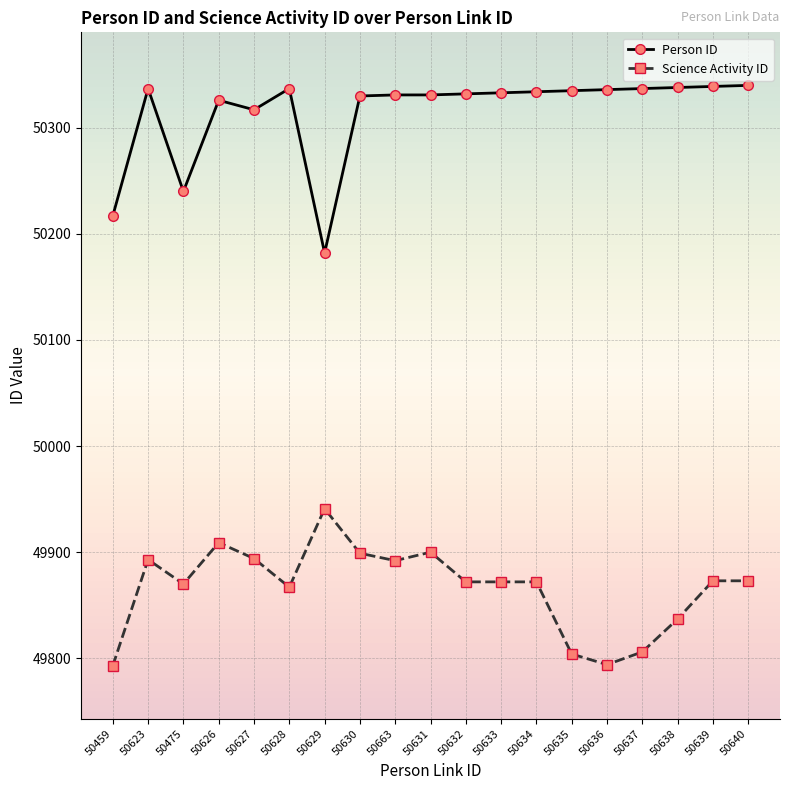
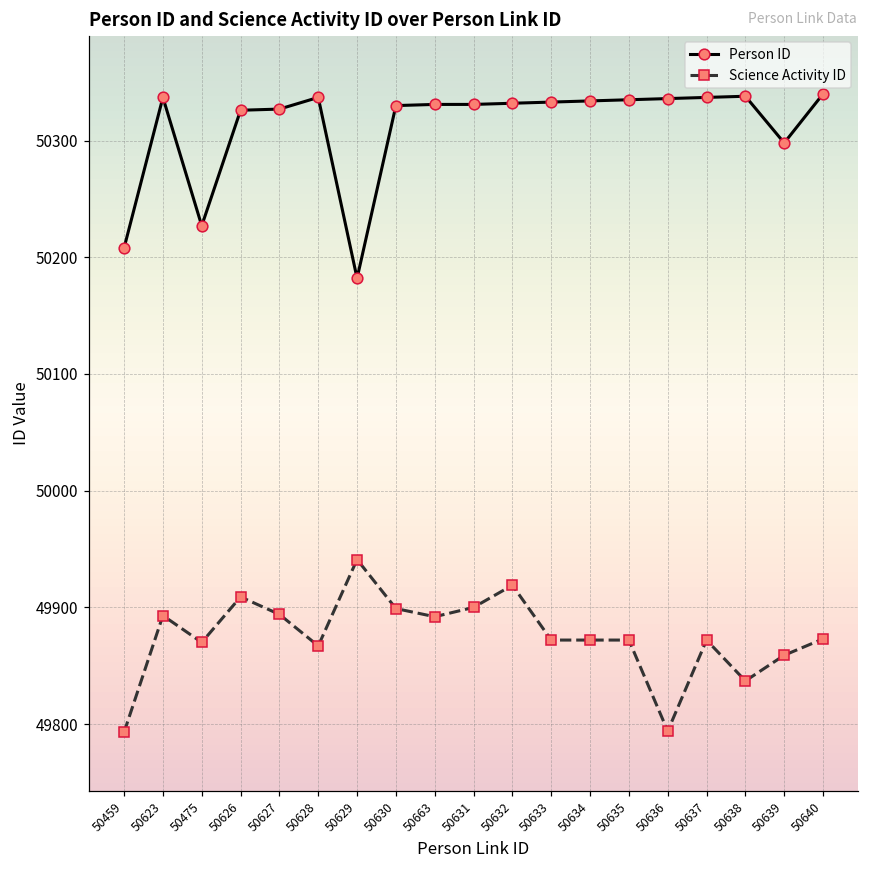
  {
    "Person ID": {
-     "50459": 50217,
+     "50459": 50208,
      "50623": 50337,
-     "50475": 50240,
+     "50475": 50227,
      "50626": 50326,
-     "50627": 50317,
+     "50627": 50327,
      "50628": 50337,
      "50629": 50182,
      "50630": 50330,
      "50663": 50331,
      "50631": 50331,
      "50632": 50332,
      "50633": 50333,
      "50634": 50334,
      "50635": 50335,
      "50636": 50336,
      "50637": 50337,
      "50638": 50338,
-     "50639": 50339,
+     "50639": 50298,
      "50640": 50340
    },
    "Science Activity ID": {
      "50459": 49793,
      "50623": 49893,
      "50475": 49870,
      "50626": 49909,
      "50627": 49894,
      "50628": 49867,
      "50629": 49941,
      "50630": 49899,
      "50663": 49892,
      "50631": 49900,
-     "50632": 49872,
+     "50632": 49919,
      "50633": 49872,
      "50634": 49872,
-     "50635": 49804,
+     "50635": 49872,
      "50636": 49794,
-     "50637": 49806,
+     "50637": 49872,
      "50638": 49837,
-     "50639": 49873,
+     "50639": 49859,
      "50640": 49873
    }
  }
